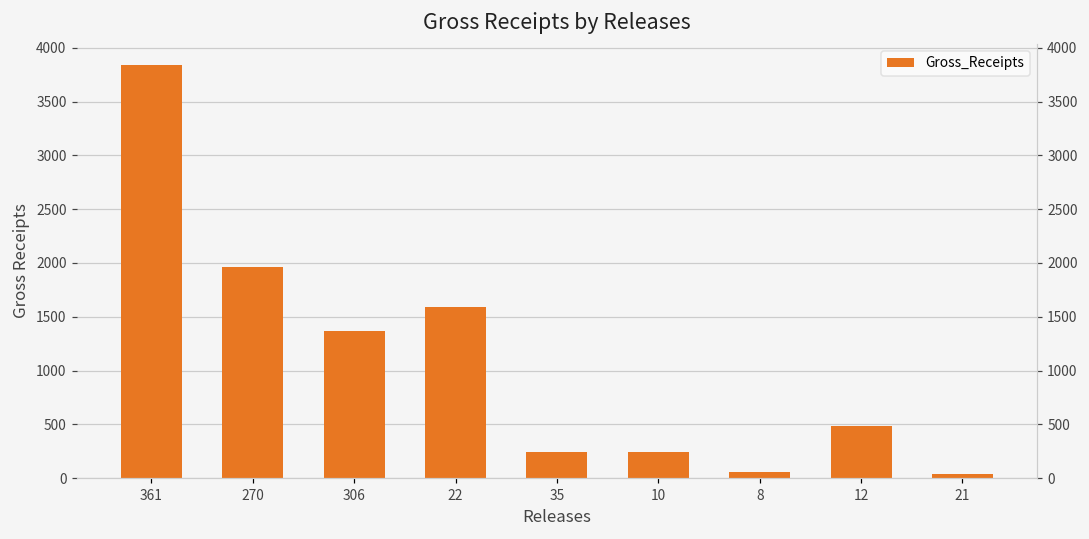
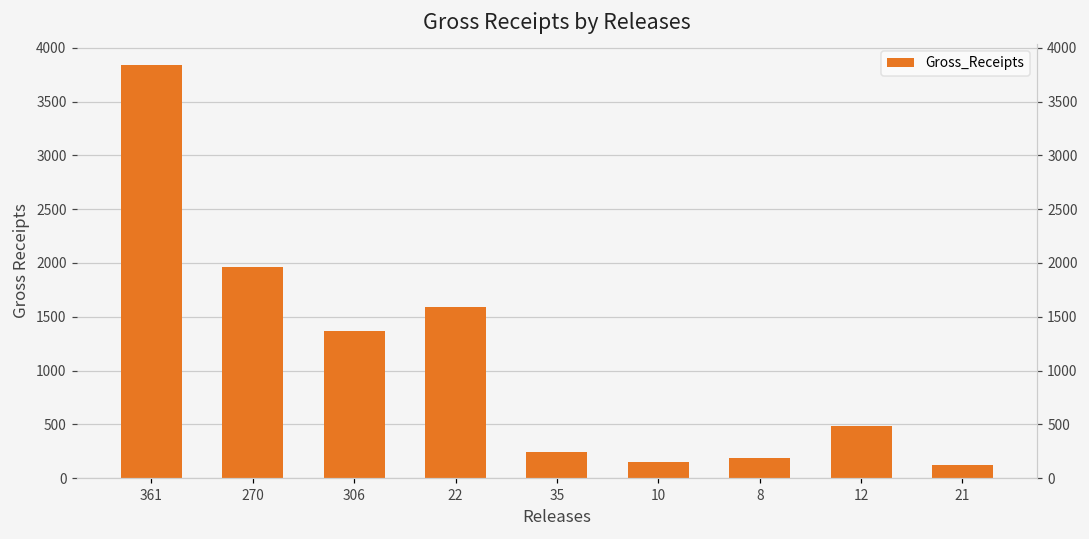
  {
    "361": 3800,
    "270": 2000,
    "306": 1400,
    "22": 1600,
    "35": 200,
-   "10": 200,
-   "8": 100,
+   "10": 100,
+   "8": 200,
    "12": 500,
-   "21": 0
+   "21": 100
  }
